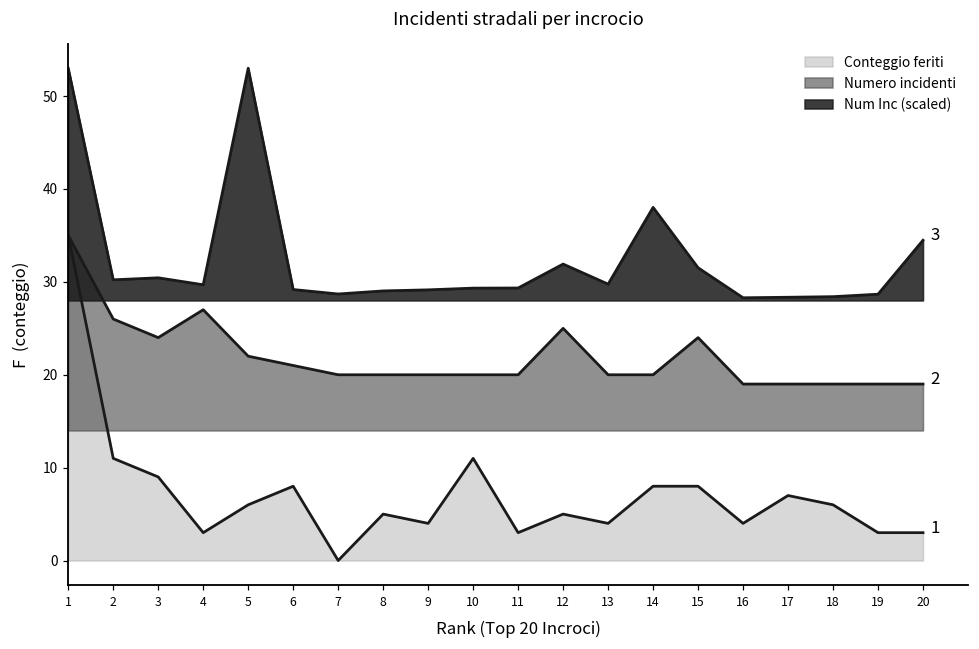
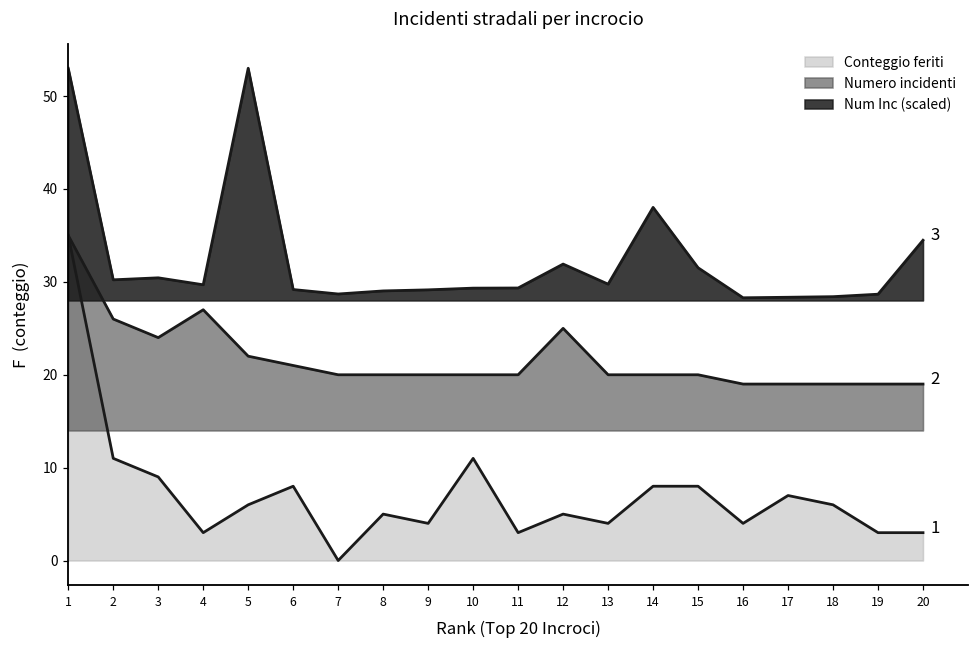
  {
    "Conteggio feriti": {
      "2": 11,
      "3": 9,
      "4": 3,
      "5": 6,
      "6": 8,
      "7": 0,
      "8": 5,
      "9": 4,
      "10": 11,
      "11": 3,
      "12": 5,
      "13": 4,
      "14": 8,
      "15": 8,
      "16": 4,
      "17": 7,
      "18": 6,
      "19": 3
    },
    "Numero incidenti": {
      "2": 26,
      "3": 24,
      "4": 27,
      "5": 22,
      "6": 21,
      "7": 20,
      "8": 20,
      "9": 20,
      "10": 20,
      "11": 20,
      "12": 25,
      "13": 20,
      "14": 20,
-     "15": 24,
+     "15": 20,
      "16": 19,
      "17": 19,
      "18": 19,
      "19": 19
    },
    "Num Inc (scaled)": {
      "1": 53,
      "2": 30,
      "3": 30,
      "4": 30,
      "5": 53,
      "6": 29,
      "7": 29,
      "8": 29,
      "9": 29,
      "10": 29,
      "11": 29,
      "12": 32,
      "13": 30,
      "14": 38,
      "15": 32,
      "16": 28,
      "17": 28,
      "18": 28,
      "19": 29
    }
  }
